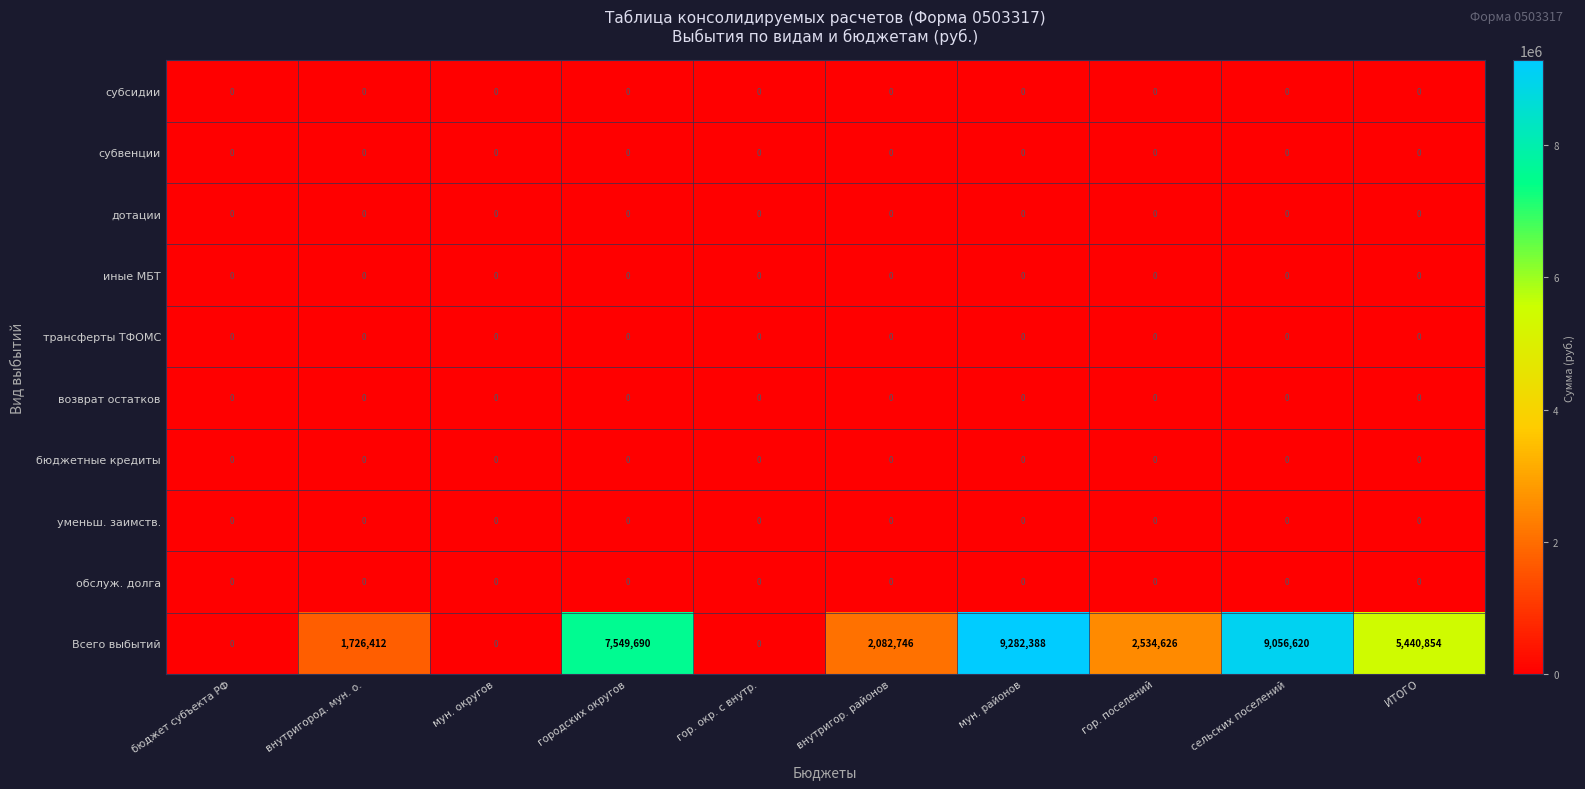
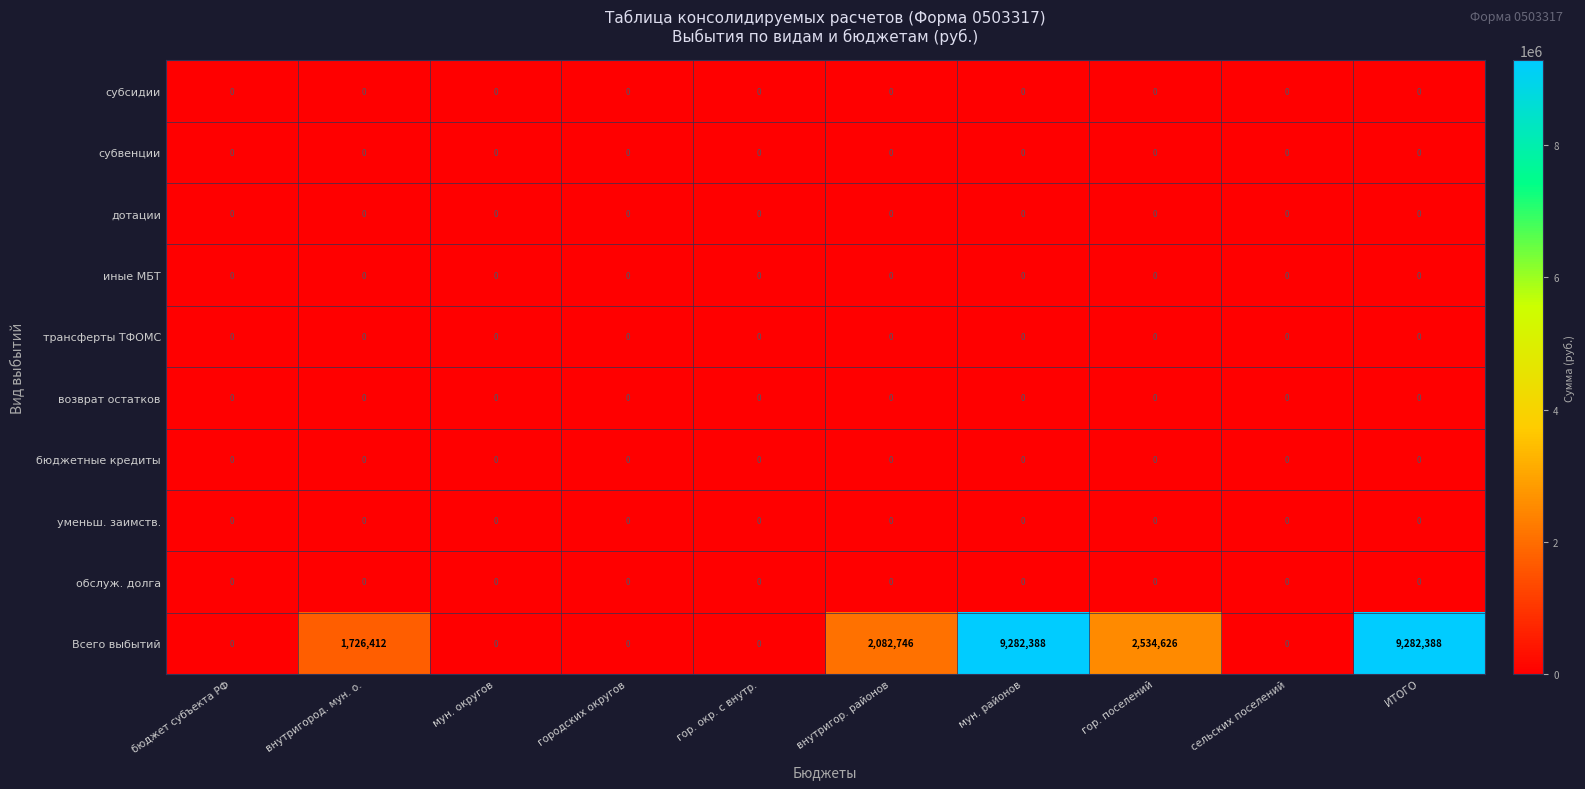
  {
    "субсидии": {
      "бюджет субъекта РФ": "0",
      "внутригород. мун. о.": "0",
      "мун. округов": "0",
      "городских округов": "0",
      "гор. окр. с внутр.": "0",
      "внутригор. районов": "0",
      "мун. районов": "0",
      "гор. поселений": "0",
      "сельских поселений": "0",
      "ИТОГО": "0"
    },
    "субвенции": {
      "бюджет субъекта РФ": "0",
      "внутригород. мун. о.": "0",
      "мун. округов": "0",
      "городских округов": "0",
      "гор. окр. с внутр.": "0",
      "внутригор. районов": "0",
      "мун. районов": "0",
      "гор. поселений": "0",
      "сельских поселений": "0",
      "ИТОГО": "0"
    },
    "дотации": {
      "бюджет субъекта РФ": "0",
      "внутригород. мун. о.": "0",
      "мун. округов": "0",
      "городских округов": "0",
      "гор. окр. с внутр.": "0",
      "внутригор. районов": "0",
      "мун. районов": "0",
      "гор. поселений": "0",
      "сельских поселений": "0",
      "ИТОГО": "0"
    },
    "иные МБТ": {
      "бюджет субъекта РФ": "0",
      "внутригород. мун. о.": "0",
      "мун. округов": "0",
      "городских округов": "0",
      "гор. окр. с внутр.": "0",
      "внутригор. районов": "0",
      "мун. районов": "0",
      "гор. поселений": "0",
      "сельских поселений": "0",
      "ИТОГО": "0"
    },
    "трансферты ТФОМС": {
      "бюджет субъекта РФ": "0",
      "внутригород. мун. о.": "0",
      "мун. округов": "0",
      "городских округов": "0",
      "гор. окр. с внутр.": "0",
      "внутригор. районов": "0",
      "мун. районов": "0",
      "гор. поселений": "0",
      "сельских поселений": "0",
      "ИТОГО": "0"
    },
    "возврат остатков": {
      "бюджет субъекта РФ": "0",
      "внутригород. мун. о.": "0",
      "мун. округов": "0",
      "городских округов": "0",
      "гор. окр. с внутр.": "0",
      "внутригор. районов": "0",
      "мун. районов": "0",
      "гор. поселений": "0",
      "сельских поселений": "0",
      "ИТОГО": "0"
    },
    "бюджетные кредиты": {
      "бюджет субъекта РФ": "0",
      "внутригород. мун. о.": "0",
      "мун. округов": "0",
      "городских округов": "0",
      "гор. окр. с внутр.": "0",
      "внутригор. районов": "0",
      "мун. районов": "0",
      "гор. поселений": "0",
      "сельских поселений": "0",
      "ИТОГО": "0"
    },
    "уменьш. заимств.": {
      "бюджет субъекта РФ": "0",
      "внутригород. мун. о.": "0",
      "мун. округов": "0",
      "городских округов": "0",
      "гор. окр. с внутр.": "0",
      "внутригор. районов": "0",
      "мун. районов": "0",
      "гор. поселений": "0",
      "сельских поселений": "0",
      "ИТОГО": "0"
    },
    "обслуж. долга": {
      "бюджет субъекта РФ": "0",
      "внутригород. мун. о.": "0",
      "мун. округов": "0",
      "городских округов": "0",
      "гор. окр. с внутр.": "0",
      "внутригор. районов": "0",
      "мун. районов": "0",
      "гор. поселений": "0",
      "сельских поселений": "0",
      "ИТОГО": "0"
    },
    "Всего выбытий": {
      "бюджет субъекта РФ": "0",
      "внутригород. мун. о.": "1,726,412",
      "мун. округов": "0",
-     "городских округов": "7,549,690",
+     "городских округов": "0",
      "гор. окр. с внутр.": "0",
      "внутригор. районов": "2,082,746",
      "мун. районов": "9,282,388",
      "гор. поселений": "2,534,626",
-     "сельских поселений": "9,056,620",
-     "ИТОГО": "5,440,854"
+     "сельских поселений": "0",
+     "ИТОГО": "9,282,388"
    }
  }
